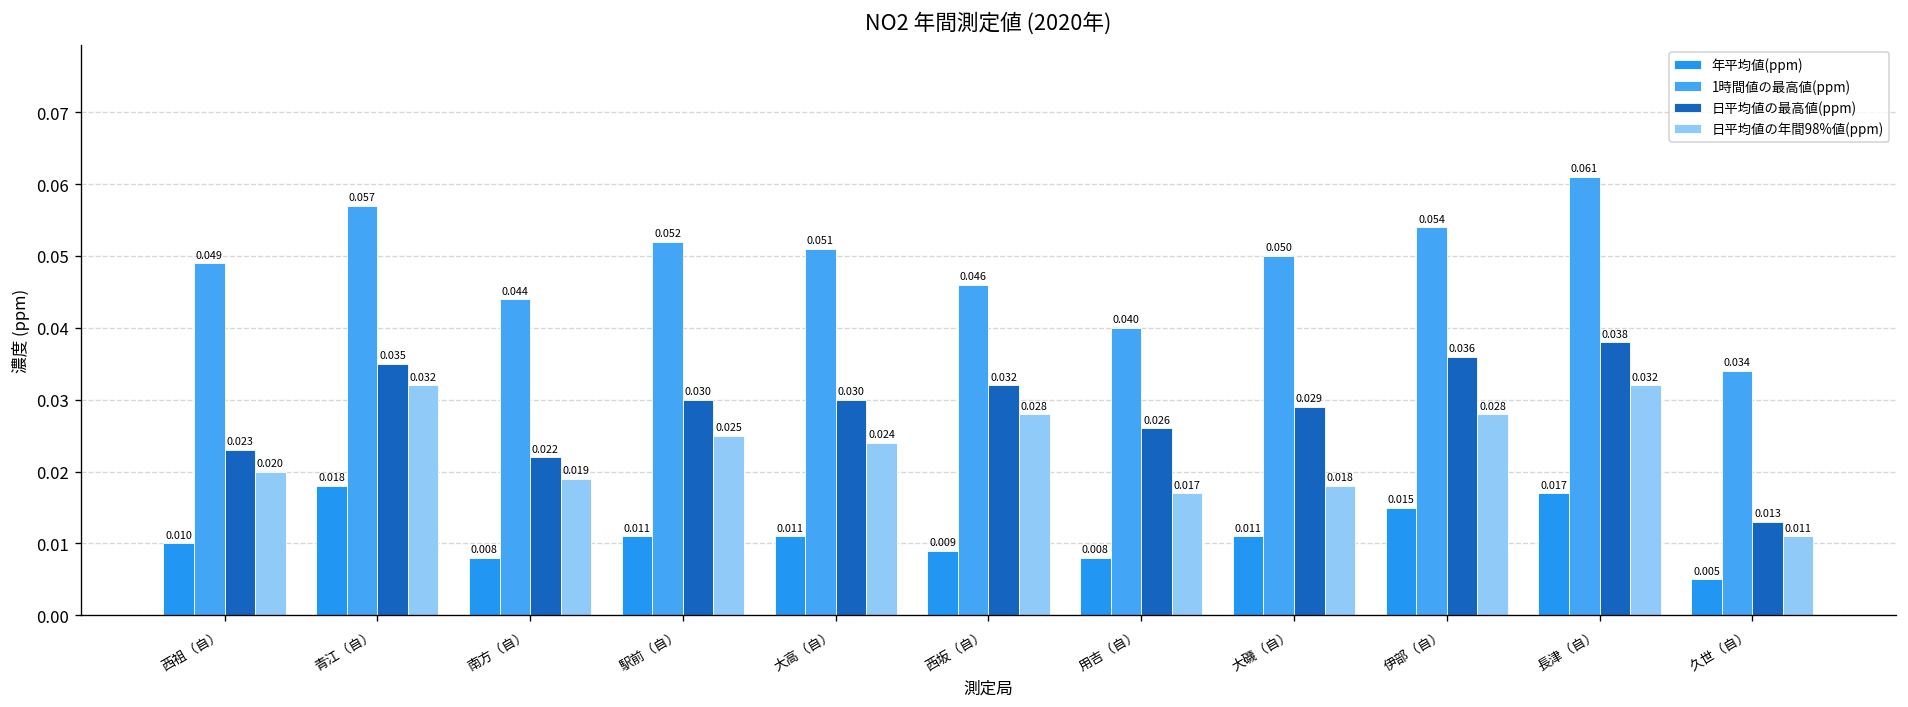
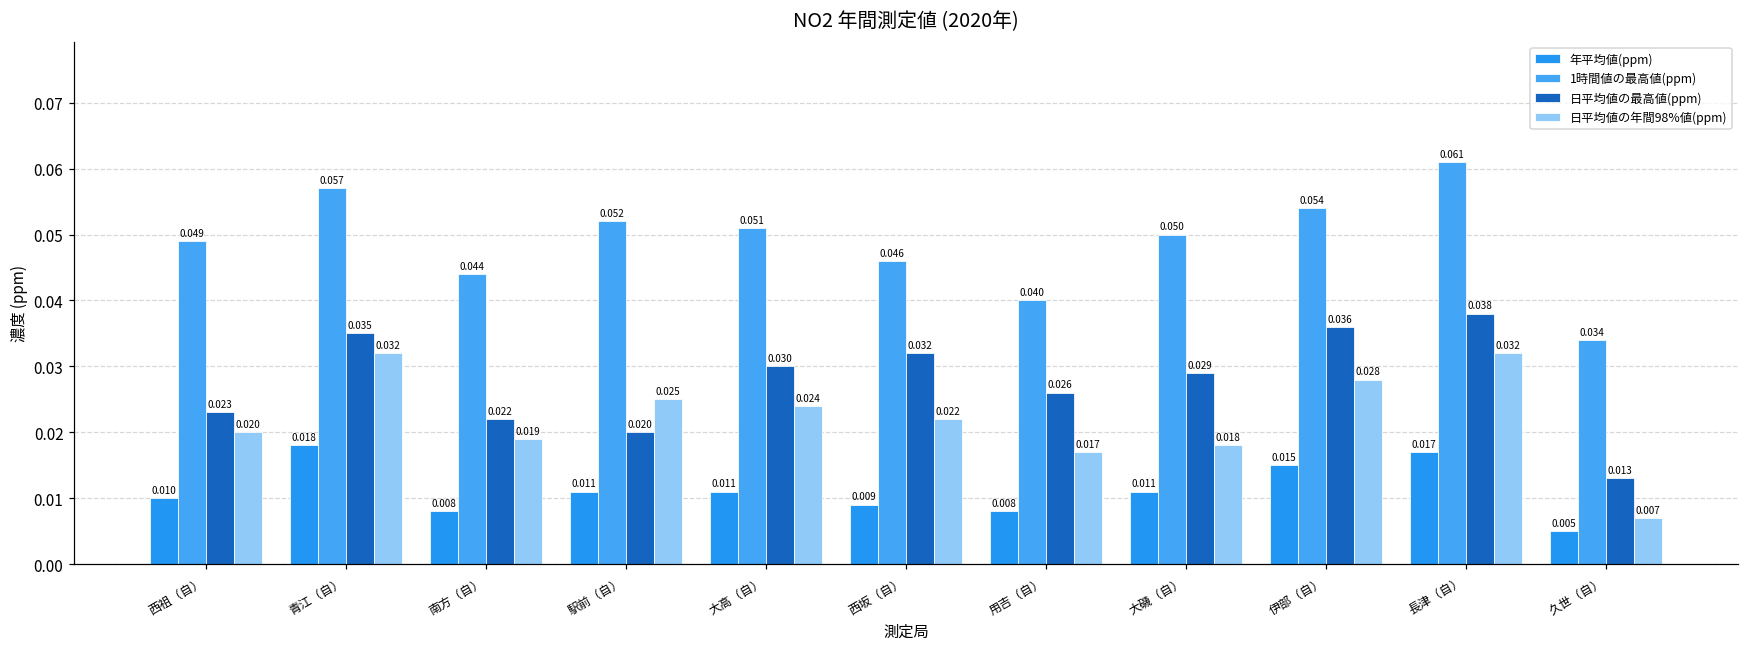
  {
    "日平均値の最高値(ppm)": {
      "西祖（自）": 0.023,
      "青江（自）": 0.035,
      "南方（自）": 0.022,
-     "駅前（自）": 0.030,
+     "駅前（自）": 0.020,
      "大高（自）": 0.030,
      "西坂（自）": 0.032,
      "用吉（自）": 0.026,
      "大磯（自）": 0.029,
      "伊部（自）": 0.036,
      "長津（自）": 0.038,
      "久世（自）": 0.013
    },
    "日平均値の年間98%値(ppm)": {
      "西祖（自）": 0.020,
      "青江（自）": 0.032,
      "南方（自）": 0.019,
      "駅前（自）": 0.025,
      "大高（自）": 0.024,
-     "西坂（自）": 0.028,
+     "西坂（自）": 0.022,
      "用吉（自）": 0.017,
      "大磯（自）": 0.018,
      "伊部（自）": 0.028,
      "長津（自）": 0.032,
-     "久世（自）": 0.011
+     "久世（自）": 0.007
    }
  }
